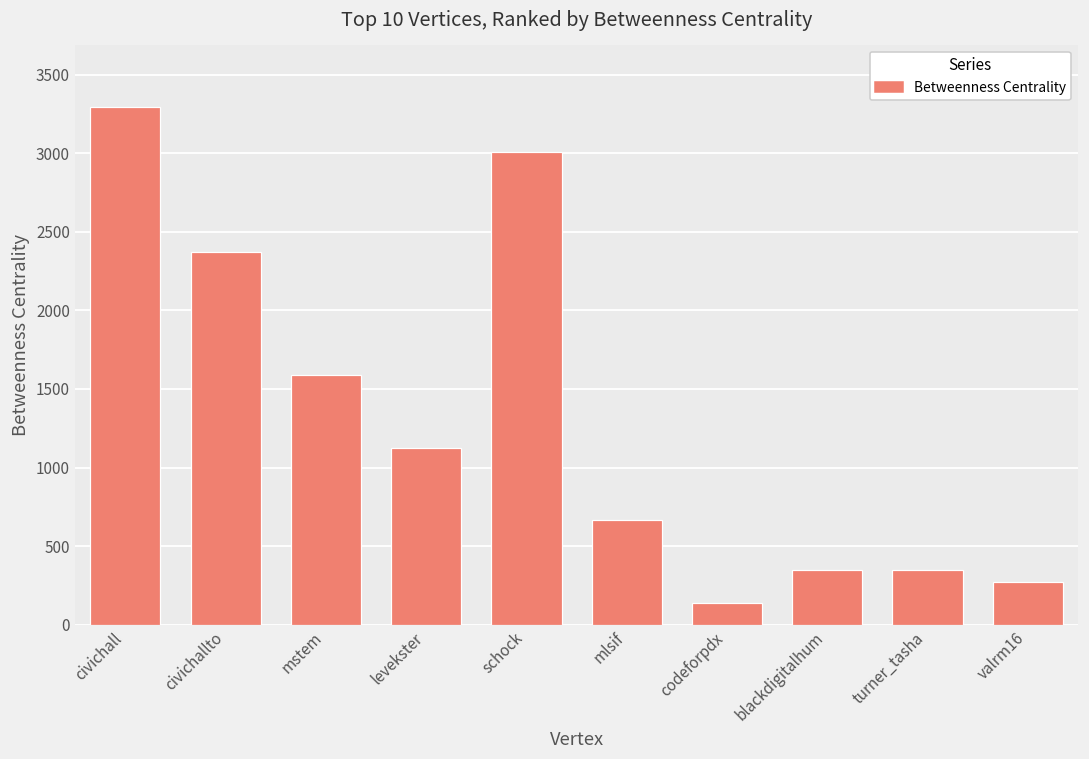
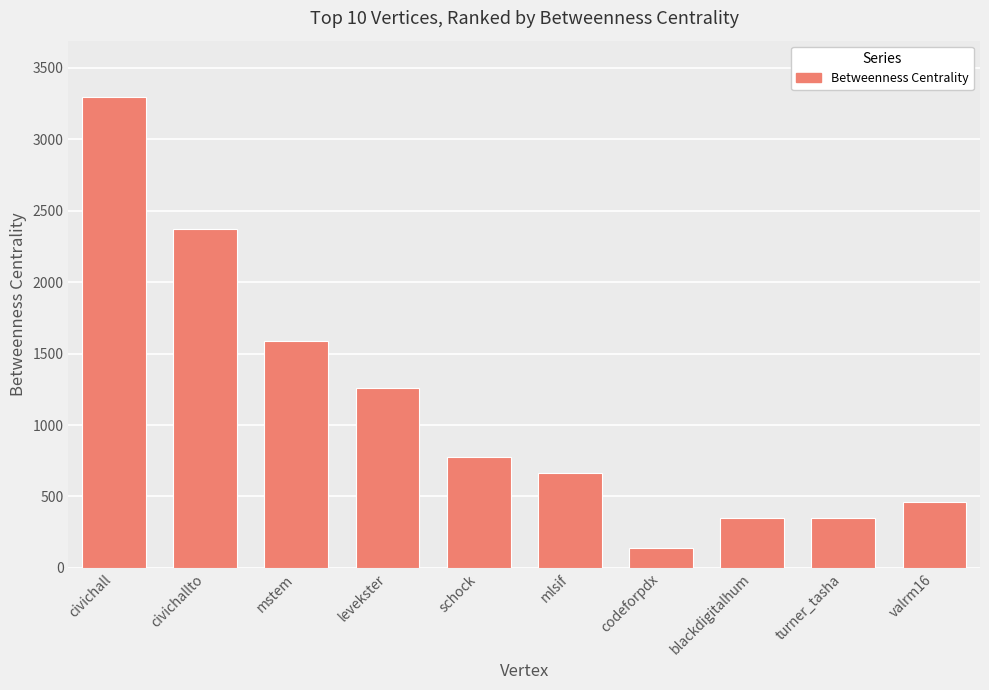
  {
    "civichall": 3300,
    "civichallto": 2370,
    "mstem": 1590,
-   "levekster": 1120,
-   "schock": 3010,
+   "levekster": 1260,
+   "schock": 780,
    "mlsif": 670,
    "codeforpdx": 140,
    "blackdigitalhum": 350,
    "turner_tasha": 350,
-   "valrm16": 270
+   "valrm16": 460
  }
